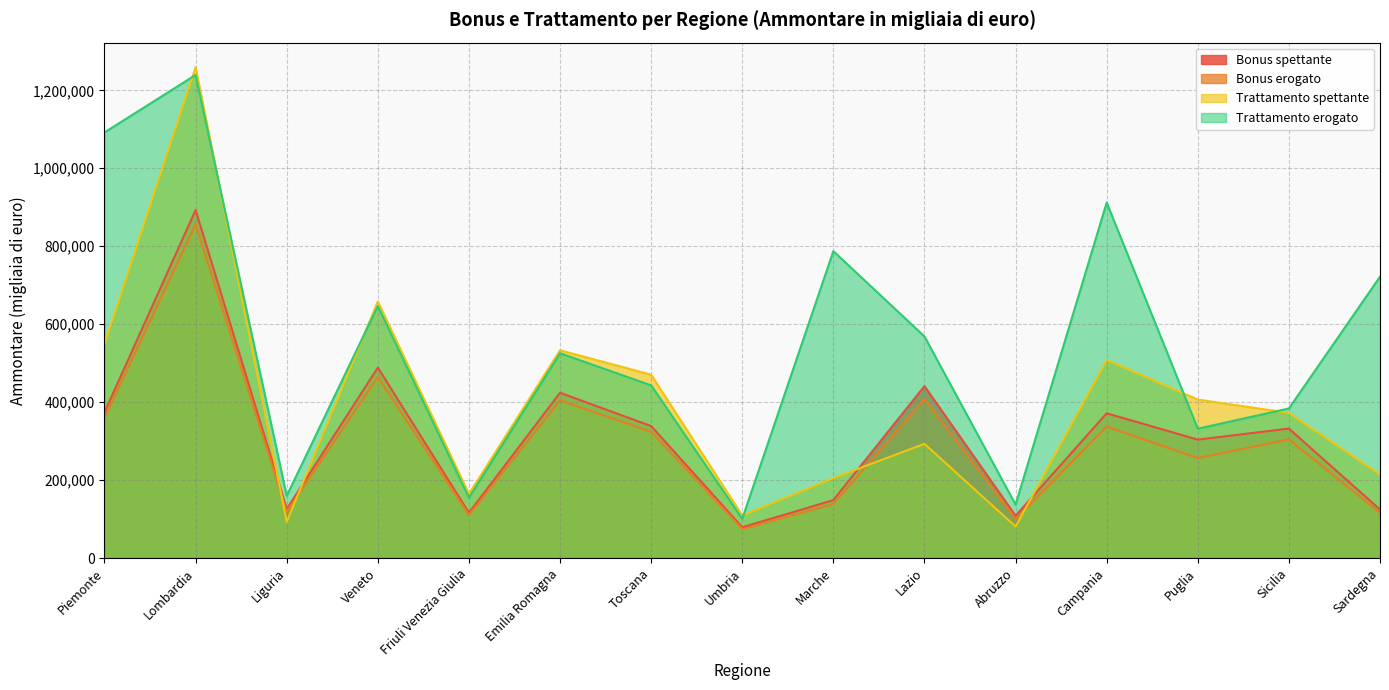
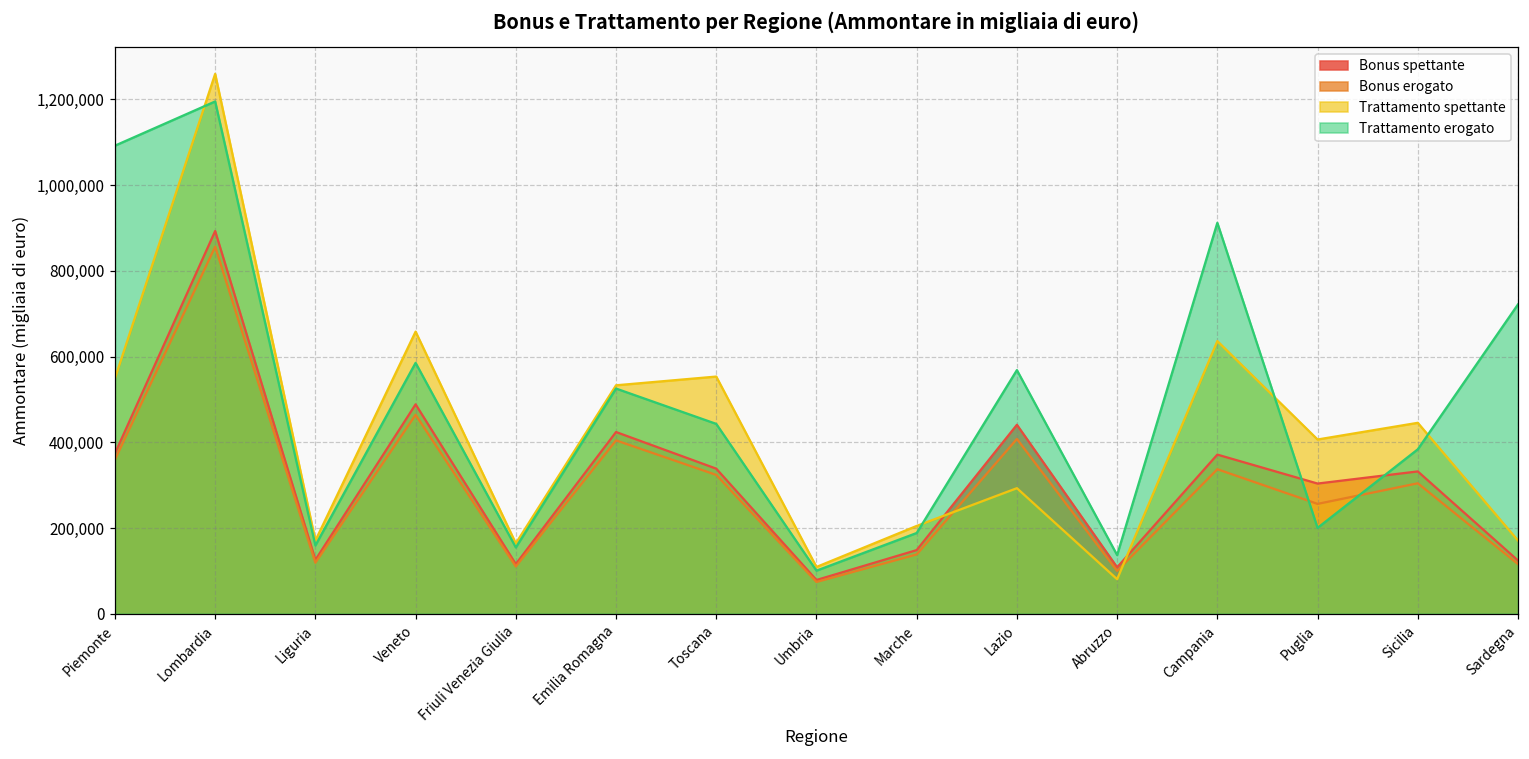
  {
    "Trattamento spettante": {
      "Piemonte": "550,000",
      "Lombardia": "1,260,000",
-     "Liguria": "90,000",
+     "Liguria": "170,000",
      "Veneto": "660,000",
      "Friuli Venezia Giulia": "160,000",
      "Emilia Romagna": "530,000",
-     "Toscana": "470,000",
+     "Toscana": "550,000",
      "Umbria": "110,000",
      "Marche": "200,000",
      "Lazio": "290,000",
      "Abruzzo": "80,000",
-     "Campania": "510,000",
+     "Campania": "640,000",
      "Puglia": "410,000",
-     "Sicilia": "370,000",
-     "Sardegna": "210,000"
+     "Sicilia": "450,000",
+     "Sardegna": "170,000"
    },
    "Trattamento erogato": {
      "Piemonte": "1,090,000",
-     "Lombardia": "1,240,000",
+     "Lombardia": "1,200,000",
      "Liguria": "160,000",
-     "Veneto": "650,000",
+     "Veneto": "590,000",
      "Friuli Venezia Giulia": "150,000",
      "Emilia Romagna": "530,000",
      "Toscana": "440,000",
      "Umbria": "100,000",
-     "Marche": "790,000",
+     "Marche": "190,000",
      "Lazio": "570,000",
      "Abruzzo": "140,000",
      "Campania": "910,000",
-     "Puglia": "330,000",
+     "Puglia": "200,000",
      "Sicilia": "380,000",
      "Sardegna": "720,000"
    }
  }
